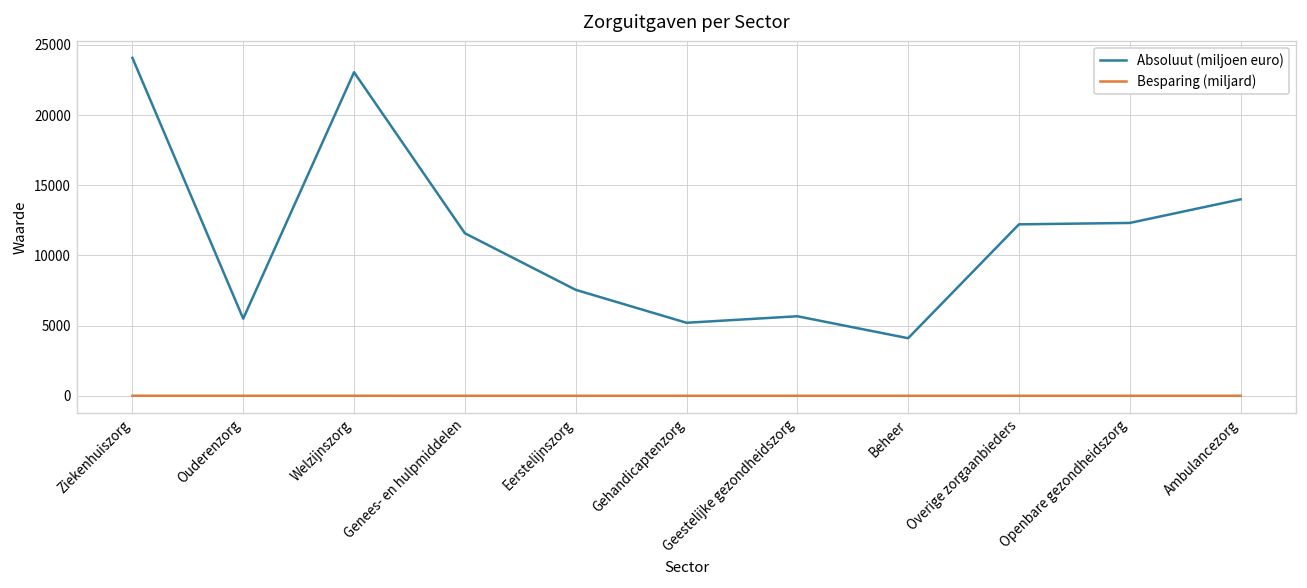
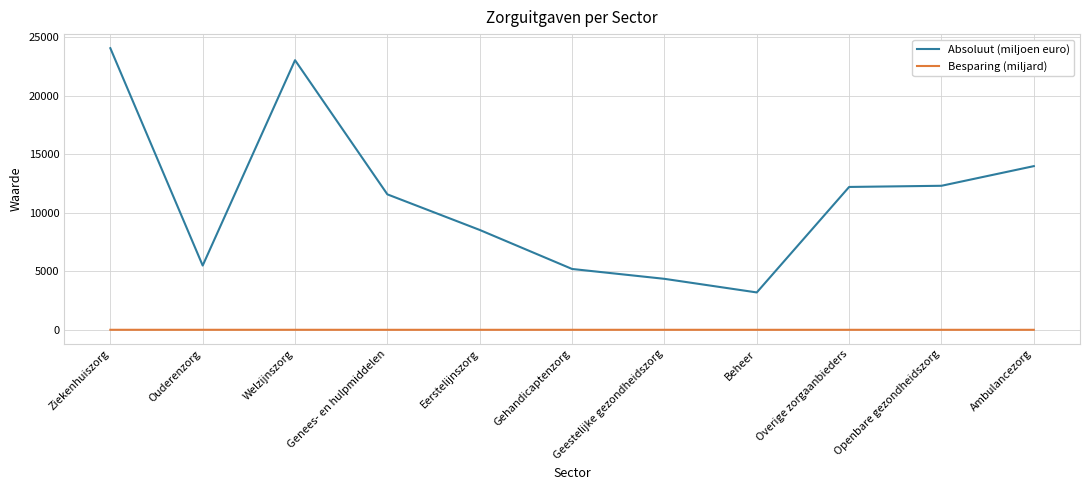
  {
    "Absoluut (miljoen euro)": {
      "Ziekenhuiszorg": 24100,
      "Ouderenzorg": 5500,
      "Welzijnszorg": 23100,
      "Genees- en hulpmiddelen": 11600,
-     "Eerstelijnszorg": 7500,
+     "Eerstelijnszorg": 8500,
      "Gehandicaptenzorg": 5200,
-     "Geestelijke gezondheidszorg": 5700,
-     "Beheer": 4100,
+     "Geestelijke gezondheidszorg": 4400,
+     "Beheer": 3200,
      "Overige zorgaanbieders": 12200,
      "Openbare gezondheidszorg": 12300,
      "Ambulancezorg": 14000
    },
    "Besparing (miljard)": {
      "Ziekenhuiszorg": 0,
      "Ouderenzorg": 0,
      "Welzijnszorg": 0,
      "Genees- en hulpmiddelen": 0,
      "Eerstelijnszorg": 0,
      "Gehandicaptenzorg": 0,
      "Geestelijke gezondheidszorg": 0,
      "Beheer": 0,
      "Overige zorgaanbieders": 0,
      "Openbare gezondheidszorg": 0,
      "Ambulancezorg": 0
    }
  }
